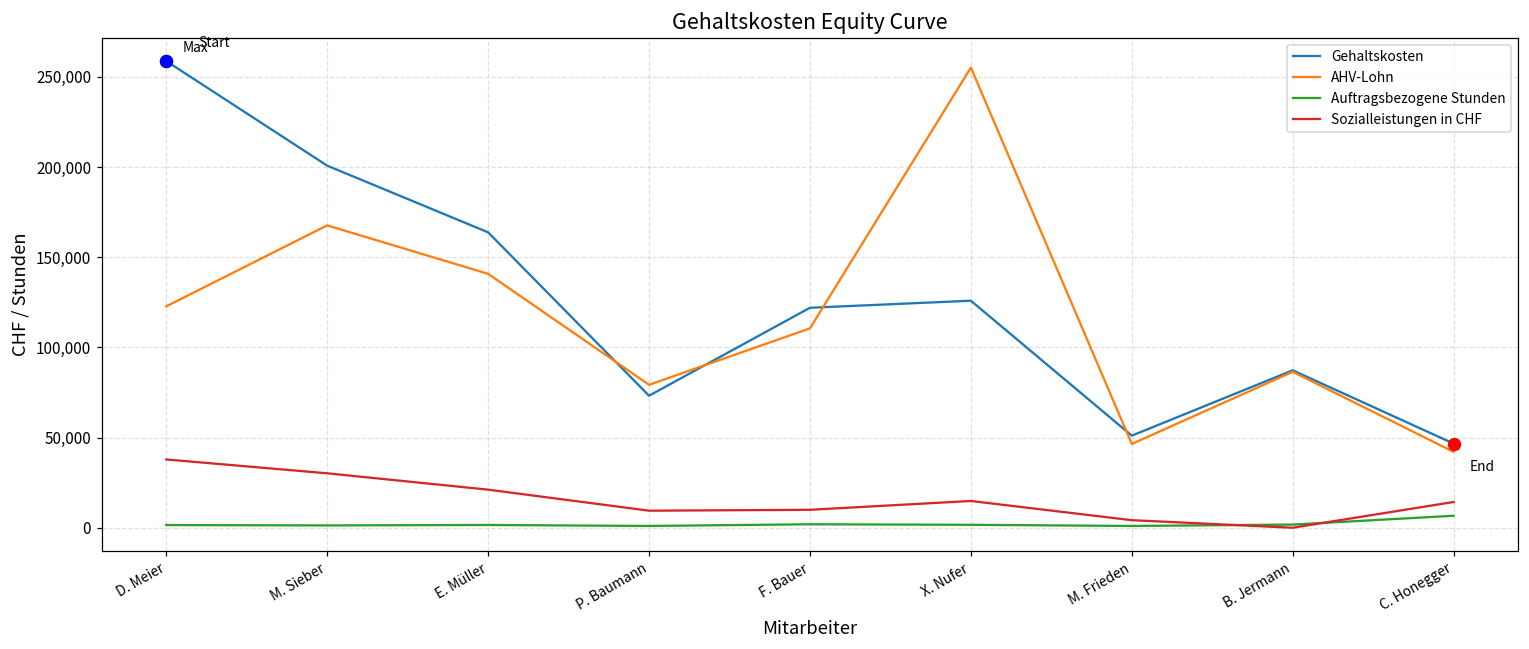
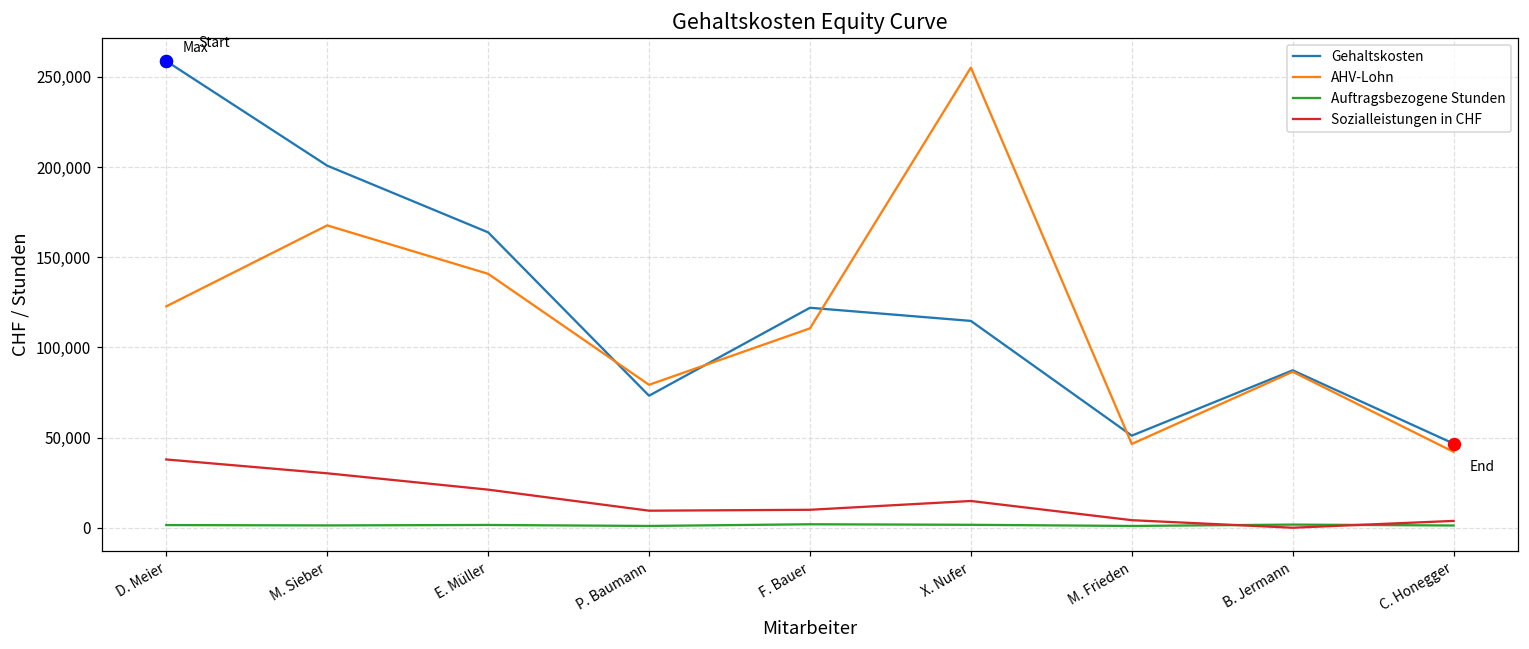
  {
    "Gehaltskosten": {
      "M. Sieber": "201,000",
      "E. Müller": "164,000",
      "P. Baumann": "73,000",
      "F. Bauer": "122,000",
-     "X. Nufer": "126,000",
+     "X. Nufer": "115,000",
      "M. Frieden": "51,000"
    },
    "AHV-Lohn": {
      "D. Meier": "123,000",
      "M. Sieber": "168,000",
      "E. Müller": "141,000",
      "P. Baumann": "79,000",
      "F. Bauer": "111,000",
      "X. Nufer": "255,000",
      "M. Frieden": "46,000",
      "C. Honegger": "42,000"
    },
    "Auftragsbezogene Stunden": {
      "D. Meier": "1,000",
      "M. Sieber": "1,000",
      "E. Müller": "2,000",
      "P. Baumann": "1,000",
      "F. Bauer": "2,000",
      "X. Nufer": "2,000",
      "M. Frieden": "1,000",
      "B. Jermann": "2,000",
-     "C. Honegger": "7,000"
+     "C. Honegger": "1,000"
    },
    "Sozialleistungen in CHF": {
      "D. Meier": "38,000",
      "M. Sieber": "30,000",
      "E. Müller": "21,000",
      "P. Baumann": "9,000",
      "F. Bauer": "10,000",
      "X. Nufer": "15,000",
      "M. Frieden": "4,000",
      "B. Jermann": "0",
-     "C. Honegger": "14,000"
+     "C. Honegger": "4,000"
    }
  }
